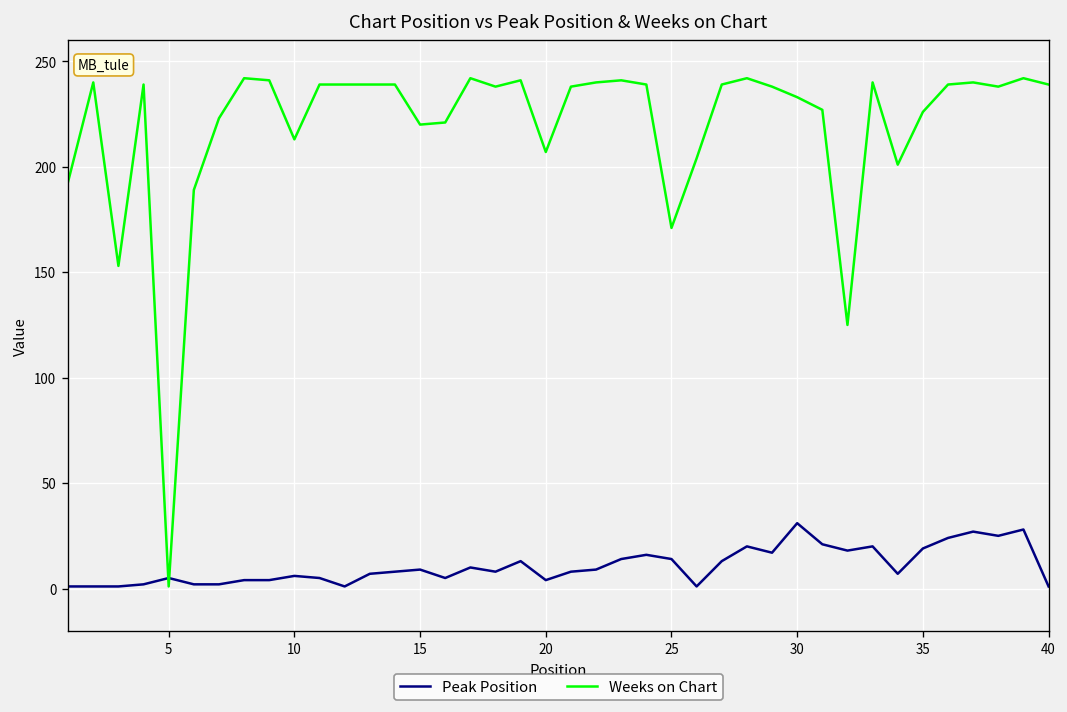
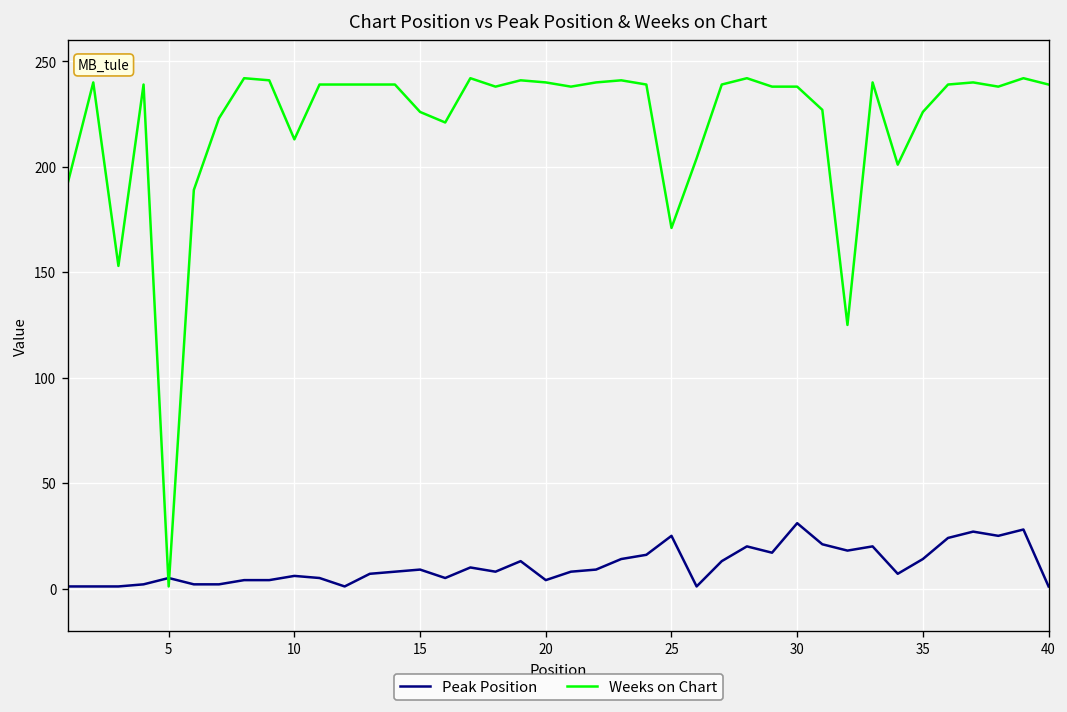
  {
    "Peak Position": {
      "5": 5,
      "10": 6,
      "15": 9,
      "20": 4,
-     "25": 14,
+     "25": 25,
      "30": 31,
-     "35": 19,
+     "35": 14,
      "40": 1
    },
    "Weeks on Chart": {
      "5": 1,
      "10": 213,
-     "15": 220,
-     "20": 207,
+     "15": 226,
+     "20": 240,
      "25": 171,
-     "30": 233,
+     "30": 238,
      "35": 226,
      "40": 239
    }
  }
